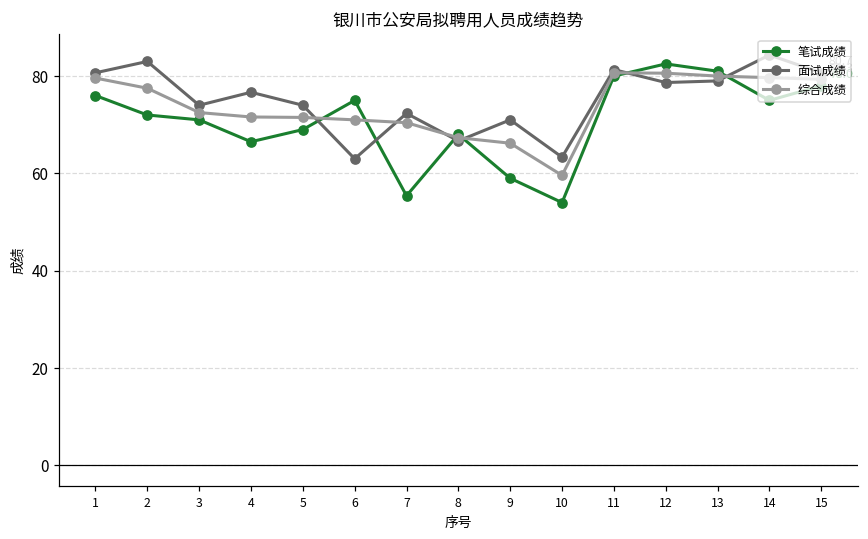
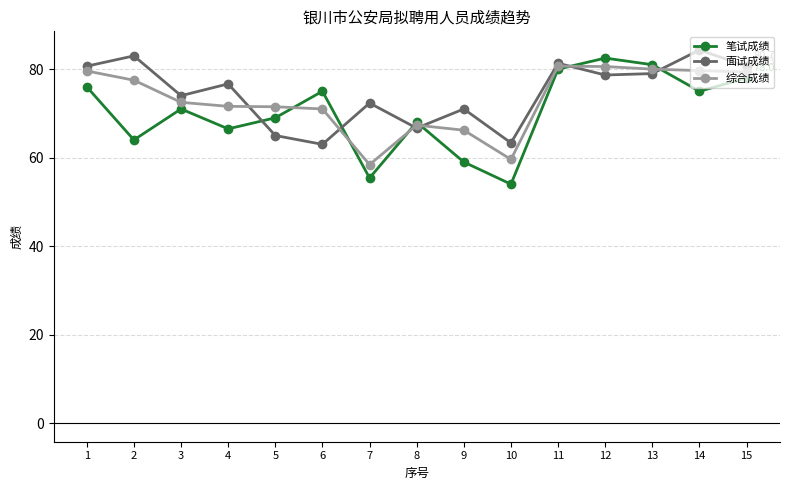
  {
    "笔试成绩": {
      "1": 76,
-     "2": 72,
+     "2": 64,
      "3": 71,
      "4": 67,
      "5": 69,
      "6": 75,
      "7": 55,
      "8": 68,
      "9": 59,
      "10": 54,
      "11": 80,
      "12": 83,
      "13": 81,
      "14": 75
    },
    "面试成绩": {
      "1": 81,
      "2": 83,
      "3": 74,
      "4": 77,
-     "5": 74,
+     "5": 65,
      "6": 63,
      "7": 72,
      "8": 67,
      "9": 71,
      "10": 63,
      "11": 81,
      "12": 79,
      "13": 79
    },
    "综合成绩": {
      "1": 80,
      "2": 78,
      "3": 73,
      "4": 72,
      "5": 72,
      "6": 71,
-     "7": 70,
+     "7": 58,
      "8": 67,
      "9": 66,
      "10": 60,
      "11": 81,
      "12": 81,
      "13": 80
    }
  }
